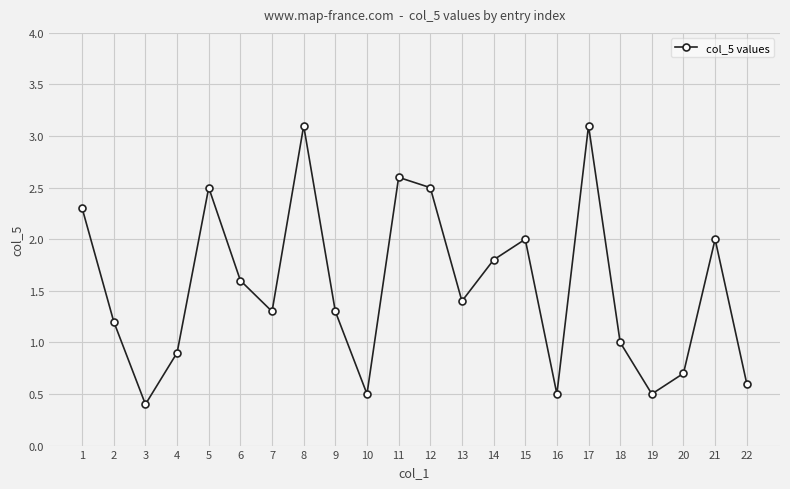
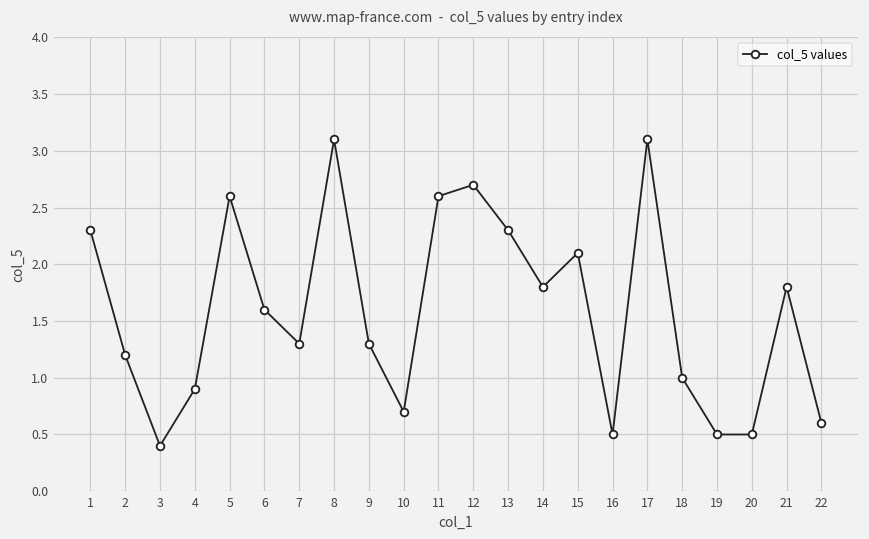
  {
    "1": 2.3,
    "2": 1.2,
    "3": 0.4,
    "4": 0.9,
-   "5": 2.5,
+   "5": 2.6,
    "6": 1.6,
    "7": 1.3,
    "8": 3.1,
    "9": 1.3,
-   "10": 0.5,
+   "10": 0.7,
    "11": 2.6,
-   "12": 2.5,
-   "13": 1.4,
+   "12": 2.7,
+   "13": 2.3,
    "14": 1.8,
-   "15": 2.0,
+   "15": 2.1,
    "16": 0.5,
    "17": 3.1,
    "18": 1.0,
    "19": 0.5,
-   "20": 0.7,
-   "21": 2.0,
+   "20": 0.5,
+   "21": 1.8,
    "22": 0.6
  }
